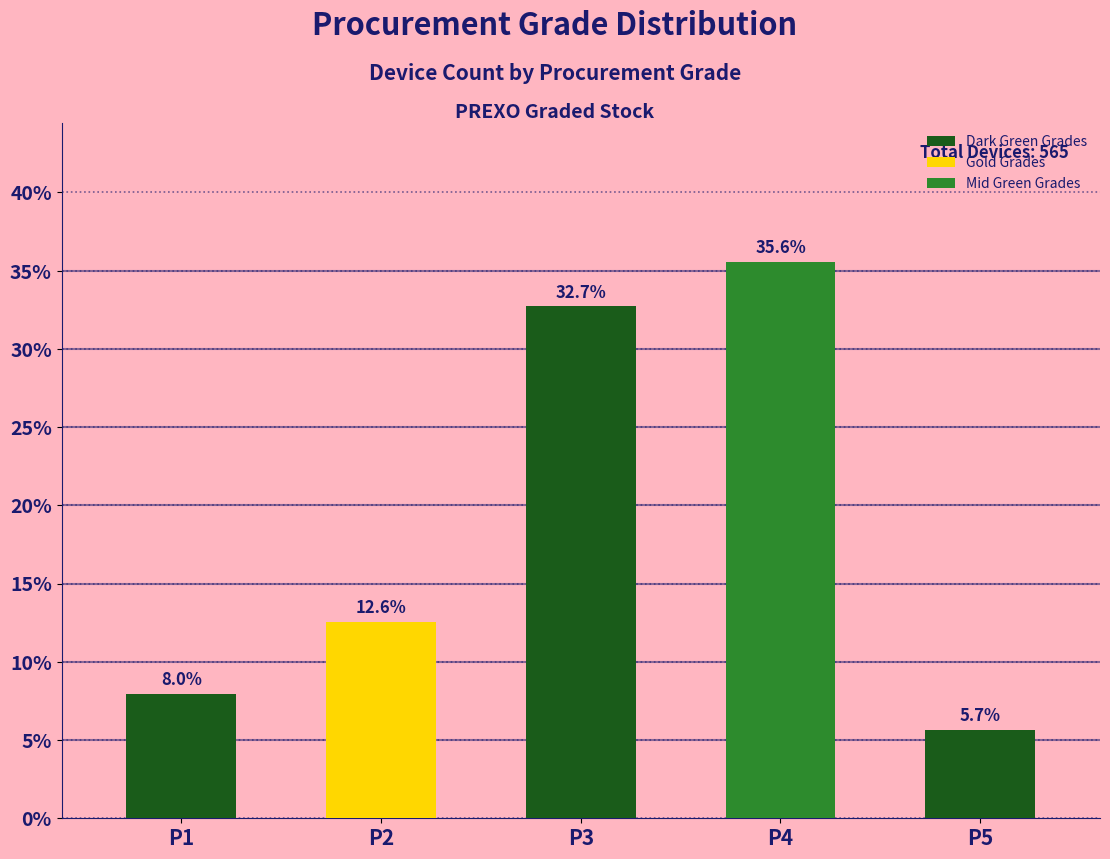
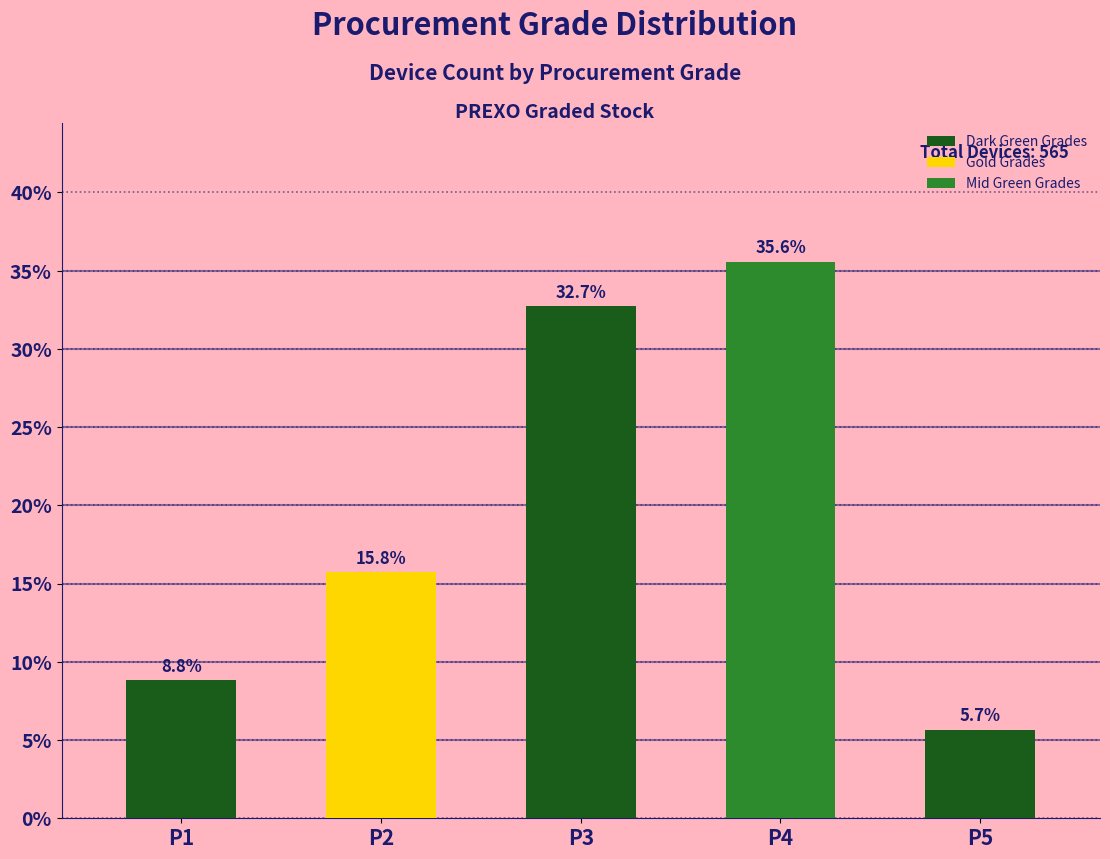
  {
-   "P1": "8.0%",
-   "P2": "12.6%",
+   "P1": "8.8%",
+   "P2": "15.8%",
    "P3": "32.7%",
    "P4": "35.6%",
    "P5": "5.7%"
  }
